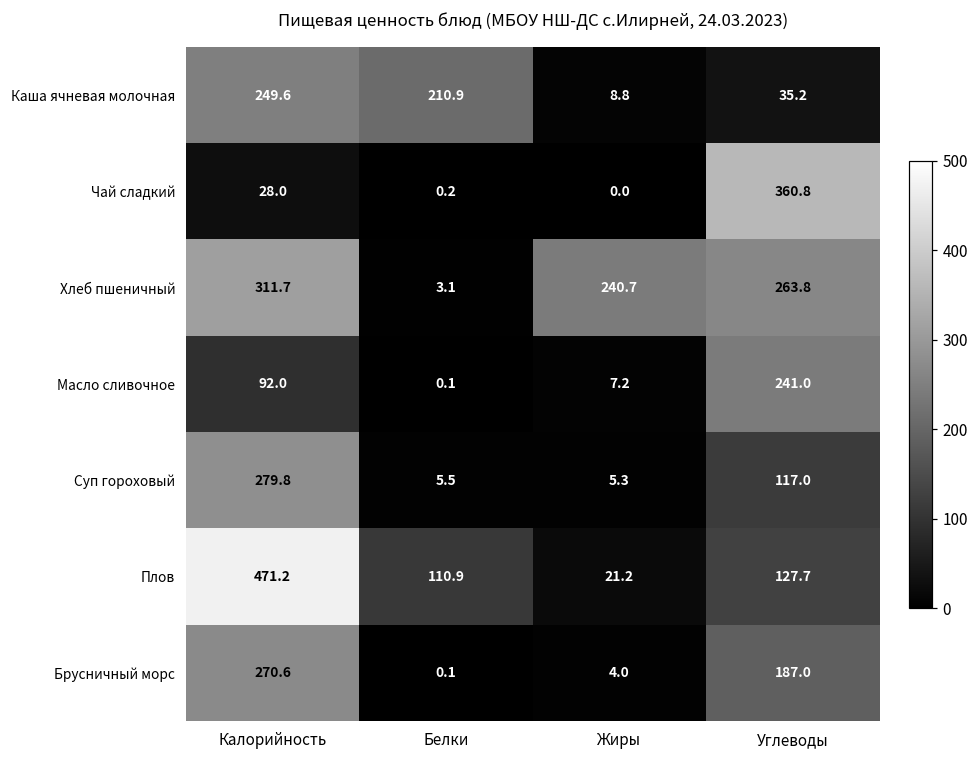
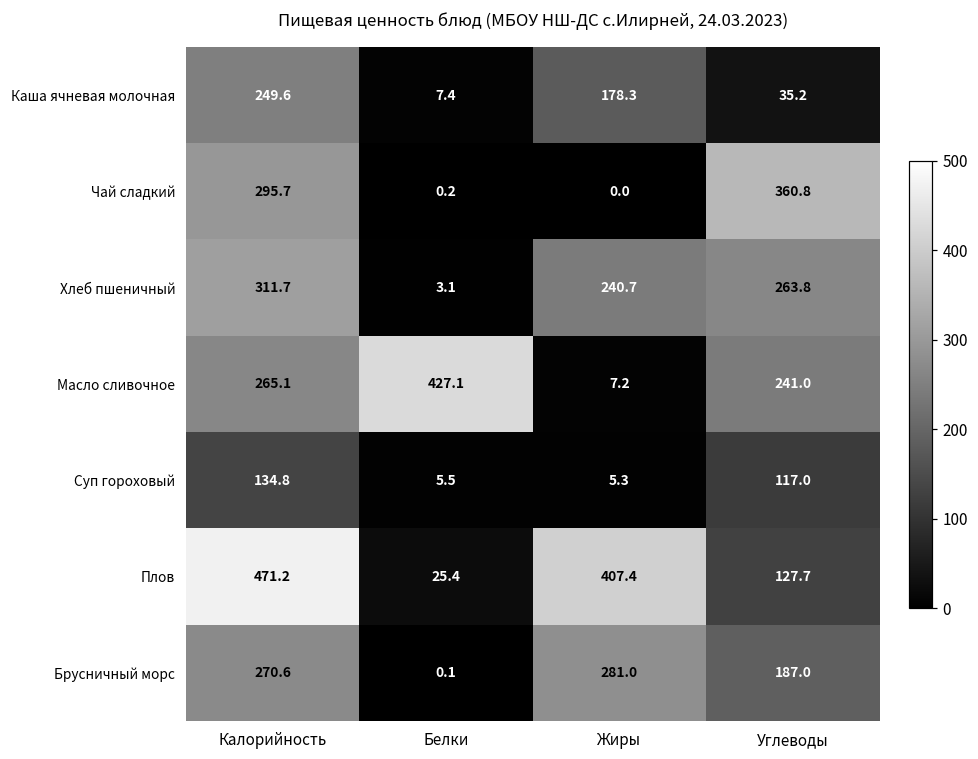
  {
    "Каша ячневая молочная": {
      "Калорийность": 249.6,
-     "Белки": 210.9,
-     "Жиры": 8.8,
+     "Белки": 7.4,
+     "Жиры": 178.3,
      "Углеводы": 35.2
    },
    "Чай сладкий": {
-     "Калорийность": 28.0,
+     "Калорийность": 295.7,
      "Белки": 0.2,
      "Жиры": 0.0,
      "Углеводы": 360.8
    },
    "Хлеб пшеничный": {
      "Калорийность": 311.7,
      "Белки": 3.1,
      "Жиры": 240.7,
      "Углеводы": 263.8
    },
    "Масло сливочное": {
-     "Калорийность": 92.0,
-     "Белки": 0.1,
+     "Калорийность": 265.1,
+     "Белки": 427.1,
      "Жиры": 7.2,
      "Углеводы": 241.0
    },
    "Суп гороховый": {
-     "Калорийность": 279.8,
+     "Калорийность": 134.8,
      "Белки": 5.5,
      "Жиры": 5.3,
      "Углеводы": 117.0
    },
    "Плов": {
      "Калорийность": 471.2,
-     "Белки": 110.9,
-     "Жиры": 21.2,
+     "Белки": 25.4,
+     "Жиры": 407.4,
      "Углеводы": 127.7
    },
    "Брусничный морс": {
      "Калорийность": 270.6,
      "Белки": 0.1,
-     "Жиры": 4.0,
+     "Жиры": 281.0,
      "Углеводы": 187.0
    }
  }
